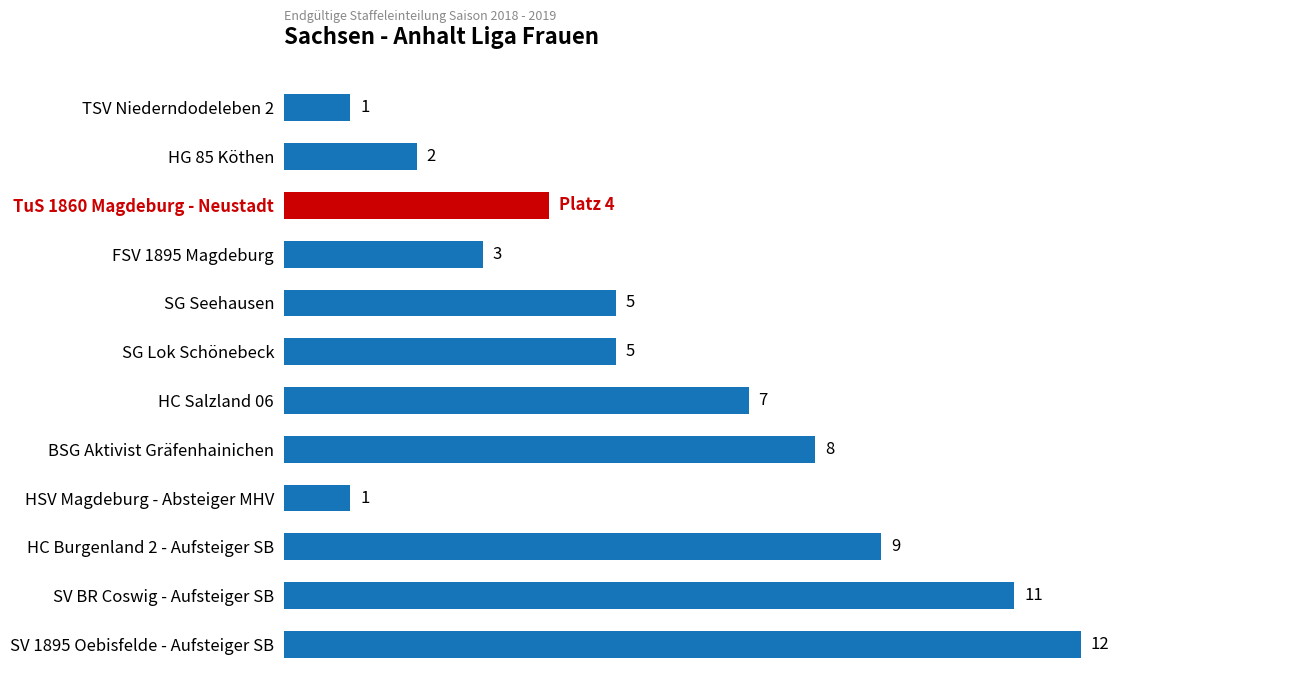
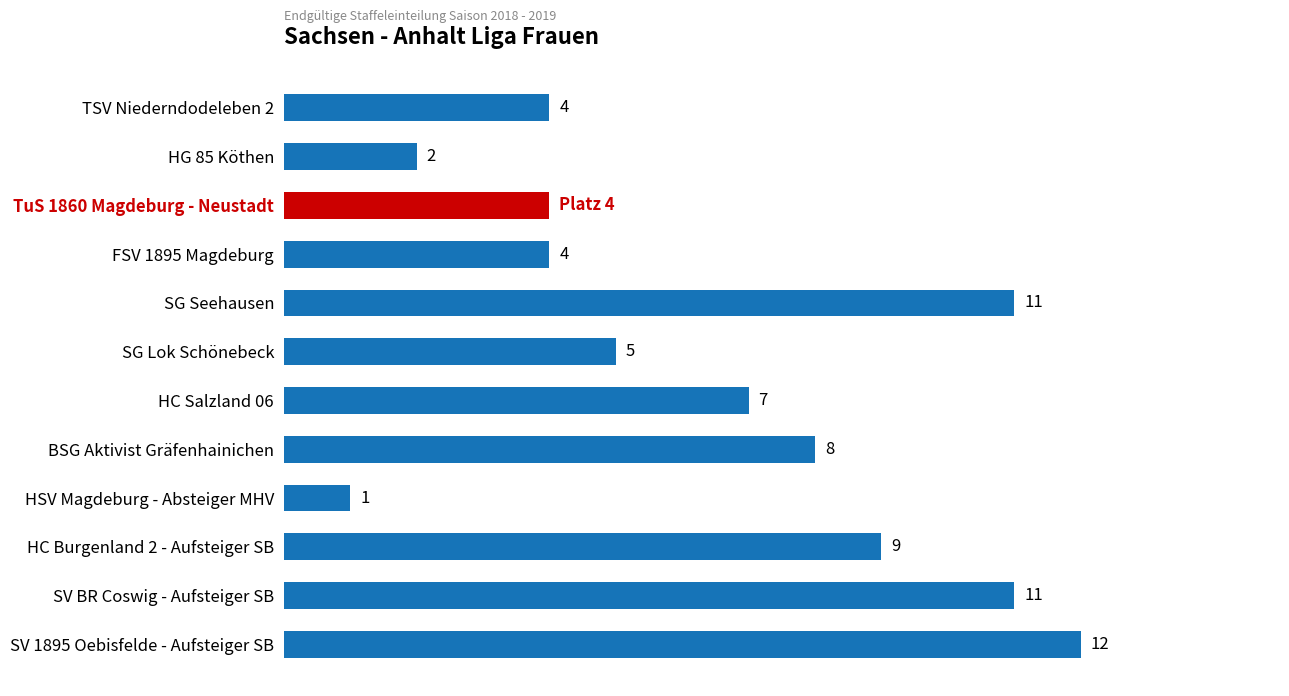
  {
-   "TSV Niederndodeleben 2": 1,
+   "TSV Niederndodeleben 2": 4,
    "HG 85 Köthen": 2,
    "TuS 1860 Magdeburg - Neustadt": 4,
-   "FSV 1895 Magdeburg": 3,
-   "SG Seehausen": 5,
+   "FSV 1895 Magdeburg": 4,
+   "SG Seehausen": 11,
    "SG Lok Schönebeck": 5,
    "HC Salzland 06": 7,
    "BSG Aktivist Gräfenhainichen": 8,
    "HSV Magdeburg - Absteiger MHV": 1,
    "HC Burgenland 2 - Aufsteiger SB": 9,
    "SV BR Coswig - Aufsteiger SB": 11,
    "SV 1895 Oebisfelde - Aufsteiger SB": 12
  }
